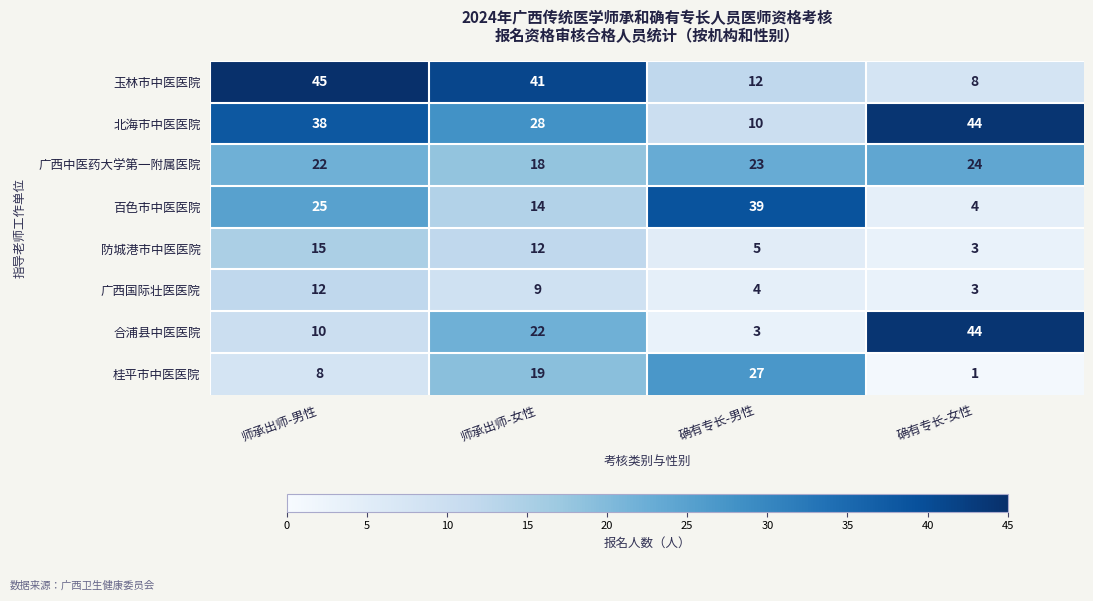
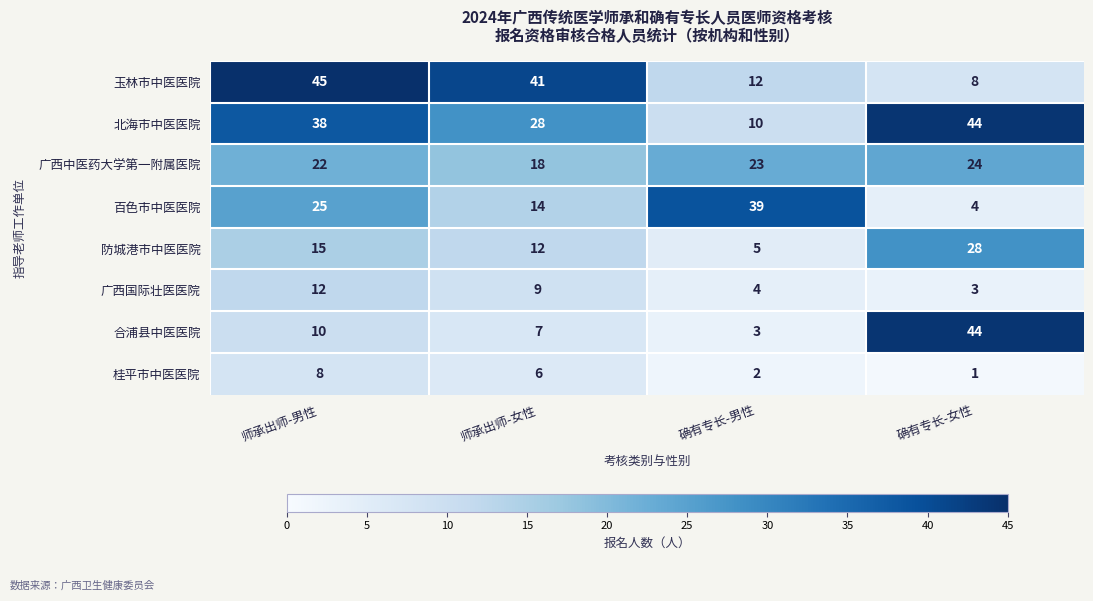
  {
    "玉林市中医医院": {
      "师承出师-男性": 45,
      "师承出师-女性": 41,
      "确有专长-男性": 12,
      "确有专长-女性": 8
    },
    "北海市中医医院": {
      "师承出师-男性": 38,
      "师承出师-女性": 28,
      "确有专长-男性": 10,
      "确有专长-女性": 44
    },
    "广西中医药大学第一附属医院": {
      "师承出师-男性": 22,
      "师承出师-女性": 18,
      "确有专长-男性": 23,
      "确有专长-女性": 24
    },
    "百色市中医医院": {
      "师承出师-男性": 25,
      "师承出师-女性": 14,
      "确有专长-男性": 39,
      "确有专长-女性": 4
    },
    "防城港市中医医院": {
      "师承出师-男性": 15,
      "师承出师-女性": 12,
      "确有专长-男性": 5,
-     "确有专长-女性": 3
+     "确有专长-女性": 28
    },
    "广西国际壮医医院": {
      "师承出师-男性": 12,
      "师承出师-女性": 9,
      "确有专长-男性": 4,
      "确有专长-女性": 3
    },
    "合浦县中医医院": {
      "师承出师-男性": 10,
-     "师承出师-女性": 22,
+     "师承出师-女性": 7,
      "确有专长-男性": 3,
      "确有专长-女性": 44
    },
    "桂平市中医医院": {
      "师承出师-男性": 8,
-     "师承出师-女性": 19,
-     "确有专长-男性": 27,
+     "师承出师-女性": 6,
+     "确有专长-男性": 2,
      "确有专长-女性": 1
    }
  }
